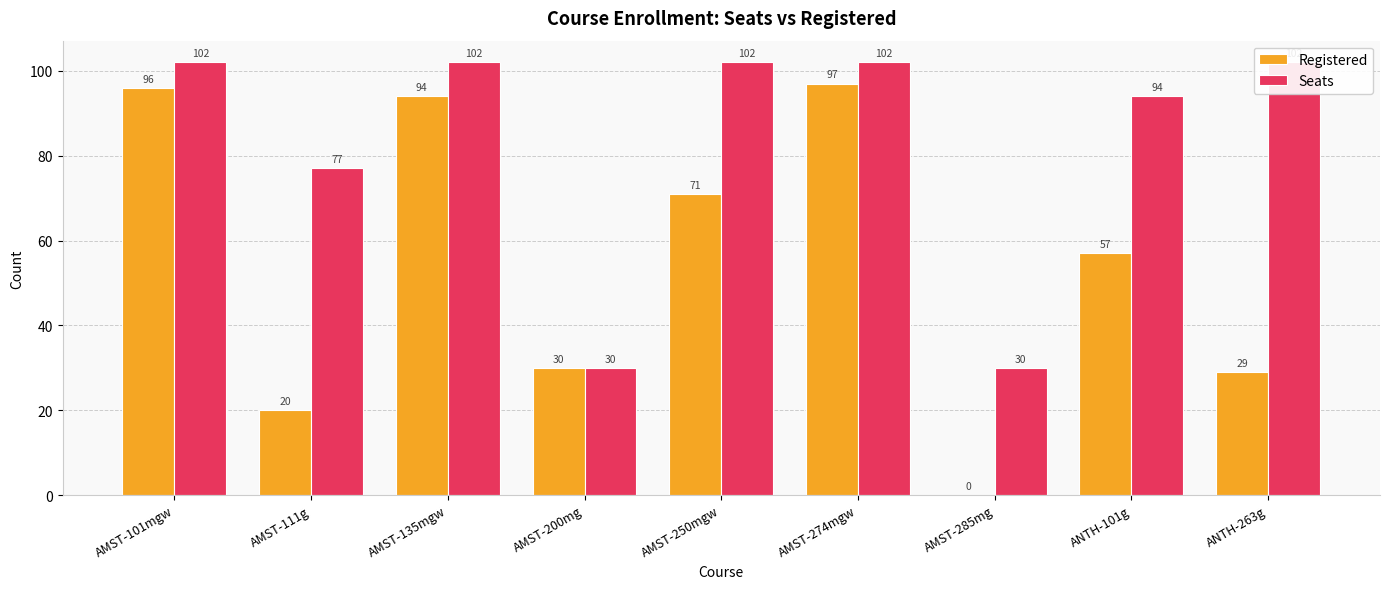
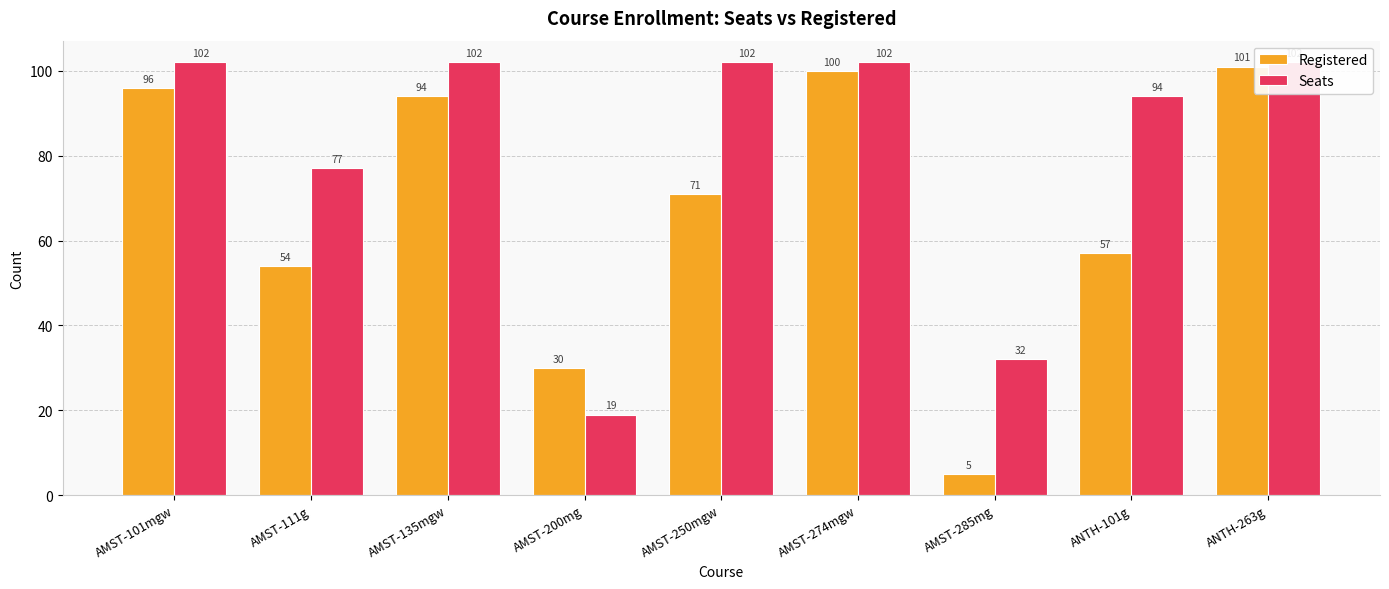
  {
    "Registered": {
      "AMST-101mgw": 96,
-     "AMST-111g": 20,
+     "AMST-111g": 54,
      "AMST-135mgw": 94,
      "AMST-200mg": 30,
      "AMST-250mgw": 71,
-     "AMST-274mgw": 97,
-     "AMST-285mg": 0,
+     "AMST-274mgw": 100,
+     "AMST-285mg": 5,
      "ANTH-101g": 57,
-     "ANTH-263g": 29
+     "ANTH-263g": 101
    },
    "Seats": {
      "AMST-101mgw": 102,
      "AMST-111g": 77,
      "AMST-135mgw": 102,
-     "AMST-200mg": 30,
+     "AMST-200mg": 19,
      "AMST-250mgw": 102,
      "AMST-274mgw": 102,
-     "AMST-285mg": 30,
+     "AMST-285mg": 32,
      "ANTH-101g": 94
    }
  }
